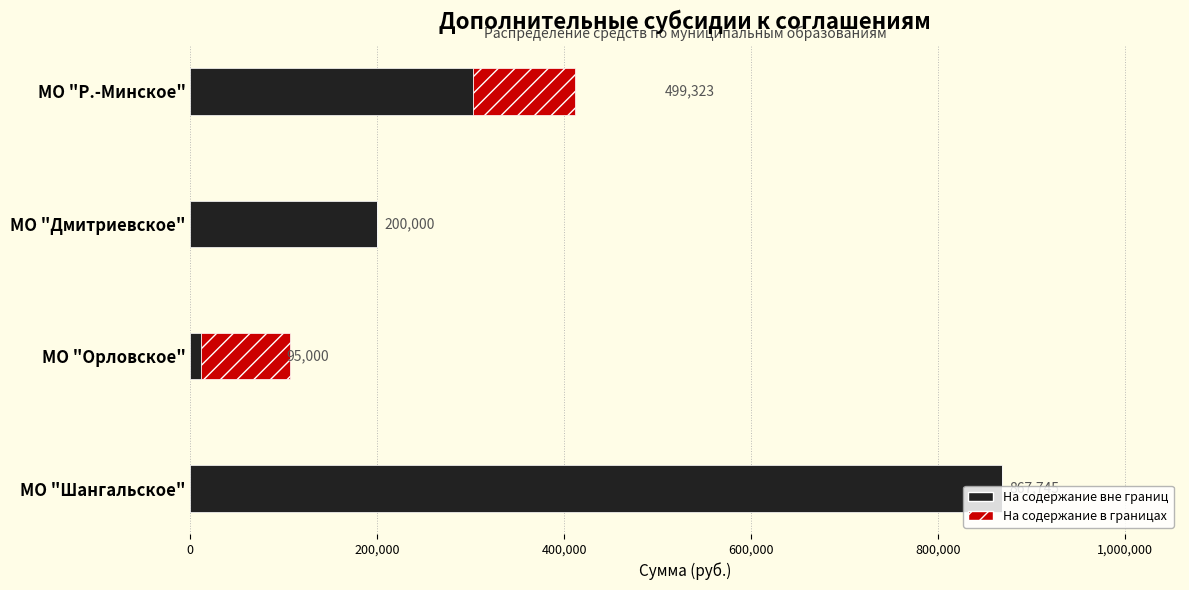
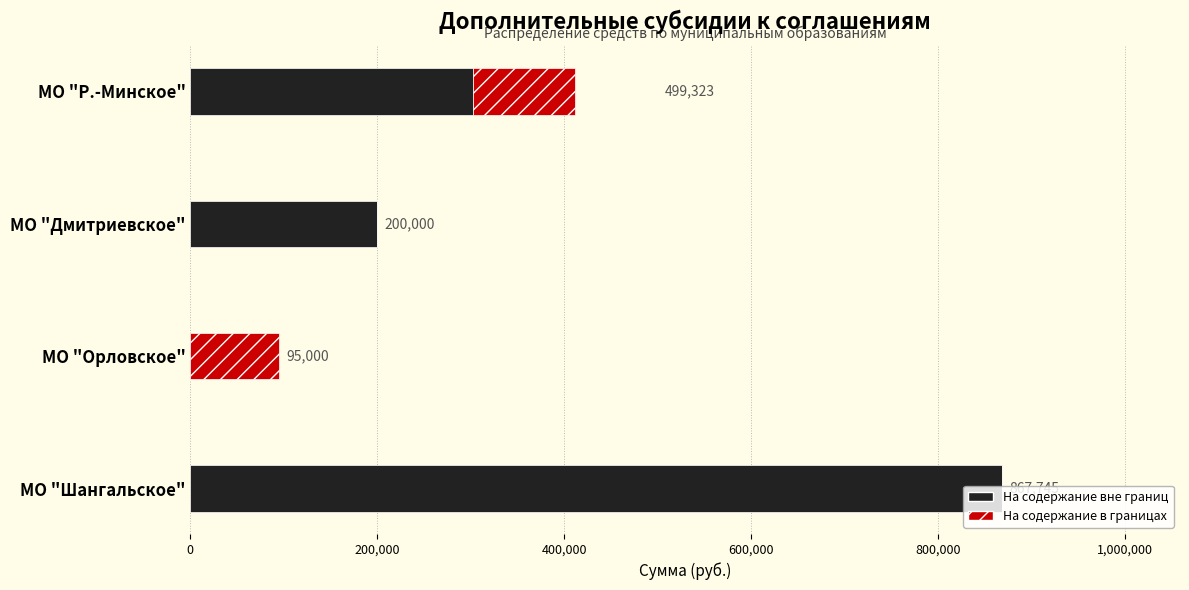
  {
    "На содержание вне границ": {
      "МО \"Р.-Минское\"": "300,000",
-     "МО \"Орловское\"": "10,000"
+     "МО \"Орловское\"": "0"
    },
    "На содержание в границах": {
      "МО \"Орловское\"": "95,000"
    }
  }
